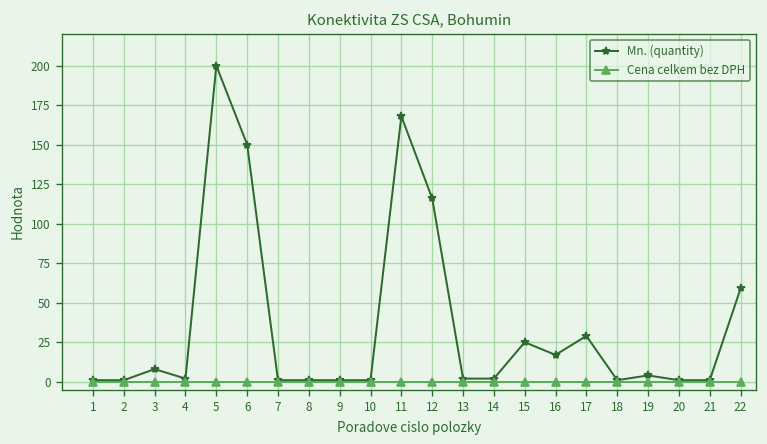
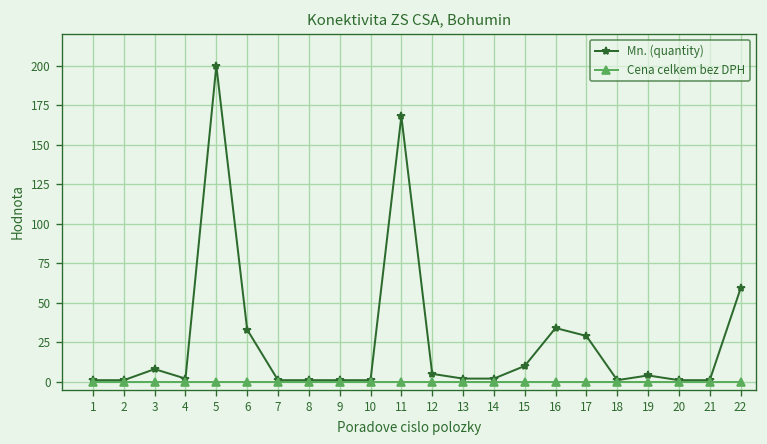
  {
    "Mn. (quantity)": {
      "3": 8,
      "4": 2,
      "5": 200,
-     "6": 150,
+     "6": 33,
      "11": 168,
-     "12": 116,
+     "12": 5,
      "13": 2,
      "14": 2,
-     "15": 25,
-     "16": 17,
+     "15": 10,
+     "16": 34,
      "17": 29,
      "19": 4,
      "22": 59
    },
    "Cena celkem bez DPH": {
      "3": 0,
      "4": 0,
      "5": 0,
      "6": 0,
      "11": 0,
      "12": 0,
      "13": 0,
      "14": 0,
      "15": 0,
      "16": 0,
      "17": 0,
      "19": 0,
      "22": 0
    }
  }
